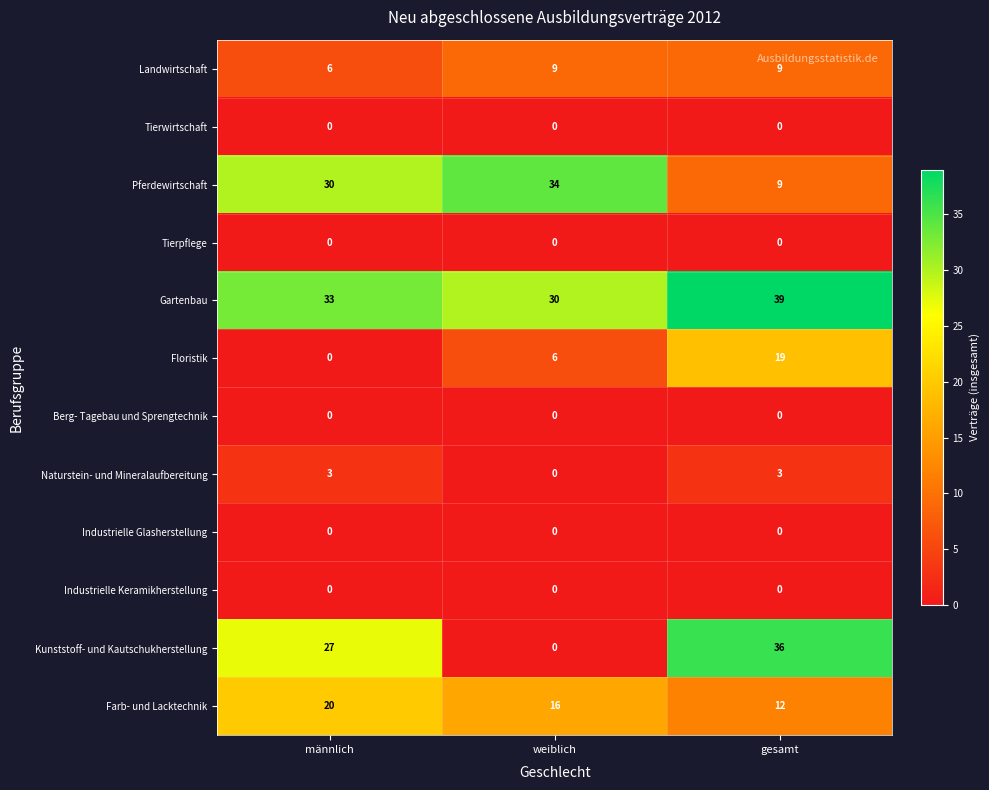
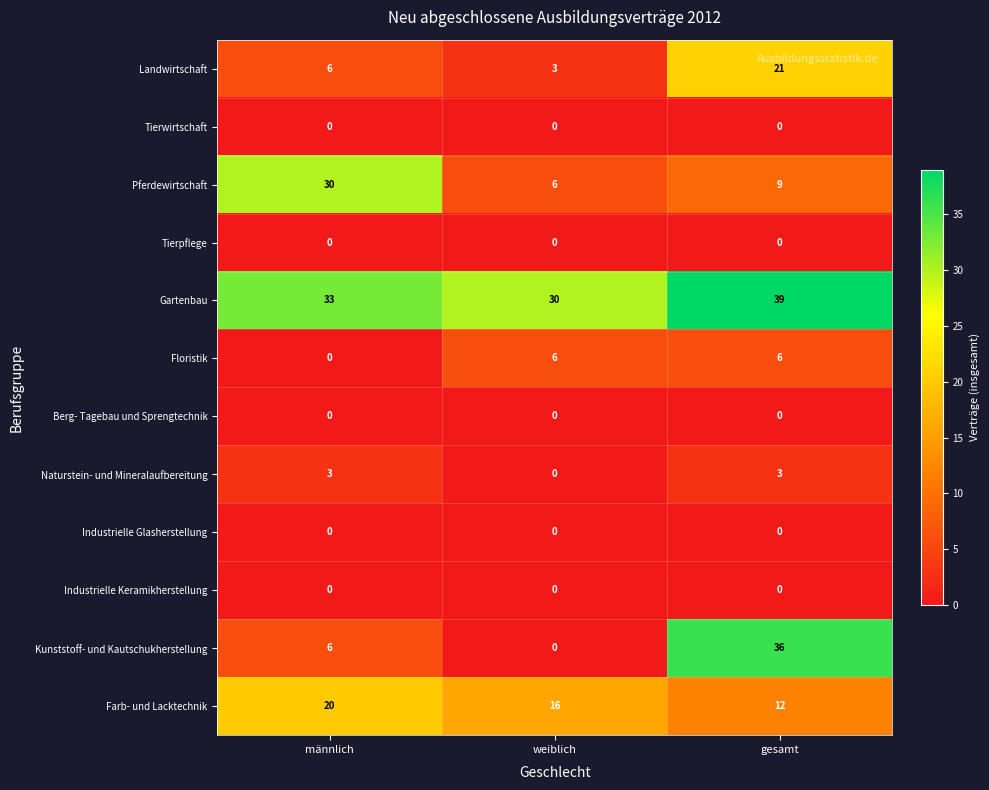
  {
    "Landwirtschaft": {
      "männlich": 6,
-     "weiblich": 9,
-     "gesamt": 9
+     "weiblich": 3,
+     "gesamt": 21
    },
    "Tierwirtschaft": {
      "männlich": 0,
      "weiblich": 0,
      "gesamt": 0
    },
    "Pferdewirtschaft": {
      "männlich": 30,
-     "weiblich": 34,
+     "weiblich": 6,
      "gesamt": 9
    },
    "Tierpflege": {
      "männlich": 0,
      "weiblich": 0,
      "gesamt": 0
    },
    "Gartenbau": {
      "männlich": 33,
      "weiblich": 30,
      "gesamt": 39
    },
    "Floristik": {
      "männlich": 0,
      "weiblich": 6,
-     "gesamt": 19
+     "gesamt": 6
    },
    "Berg- Tagebau und Sprengtechnik": {
      "männlich": 0,
      "weiblich": 0,
      "gesamt": 0
    },
    "Naturstein- und Mineralaufbereitung": {
      "männlich": 3,
      "weiblich": 0,
      "gesamt": 3
    },
    "Industrielle Glasherstellung": {
      "männlich": 0,
      "weiblich": 0,
      "gesamt": 0
    },
    "Industrielle Keramikherstellung": {
      "männlich": 0,
      "weiblich": 0,
      "gesamt": 0
    },
    "Kunststoff- und Kautschukherstellung": {
-     "männlich": 27,
+     "männlich": 6,
      "weiblich": 0,
      "gesamt": 36
    },
    "Farb- und Lacktechnik": {
      "männlich": 20,
      "weiblich": 16,
      "gesamt": 12
    }
  }
